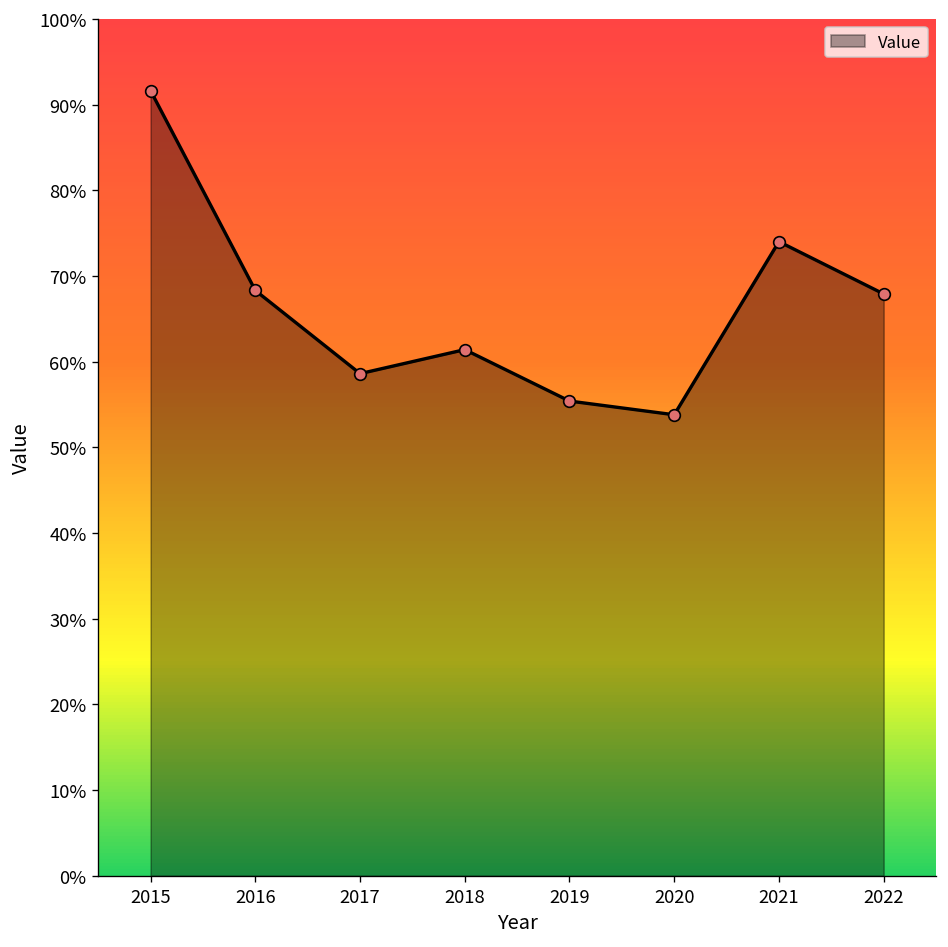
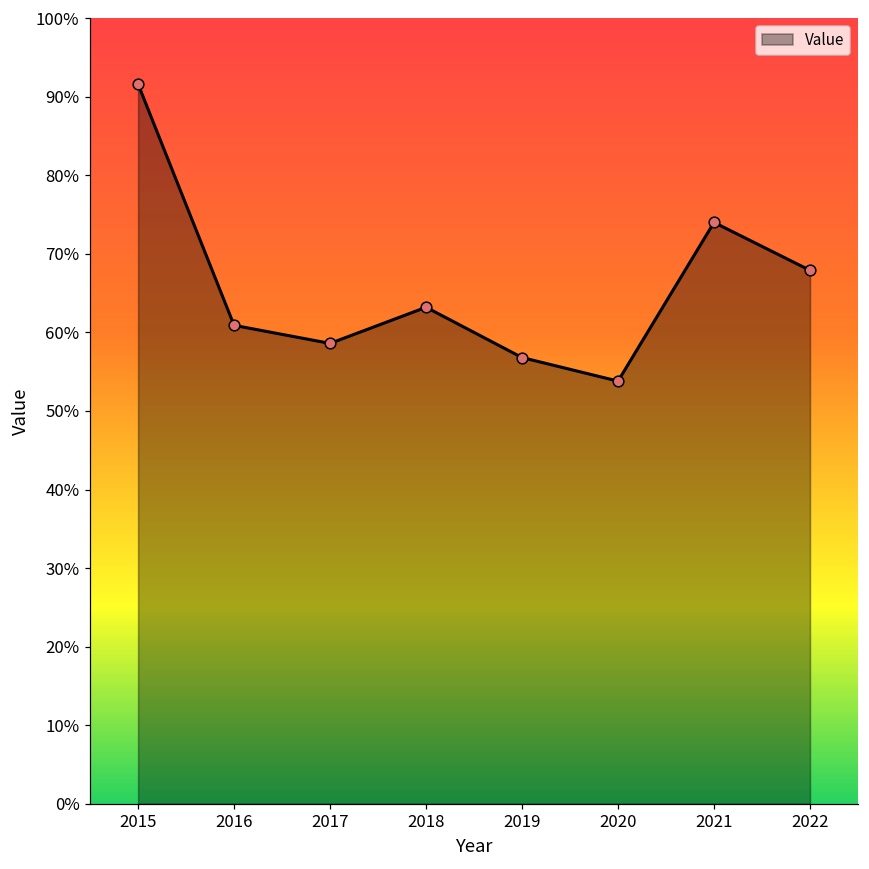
  {
    "2015": "92%",
-   "2016": "68%",
+   "2016": "61%",
    "2017": "59%",
-   "2018": "61%",
-   "2019": "55%",
+   "2018": "63%",
+   "2019": "57%",
    "2020": "54%",
    "2021": "74%",
    "2022": "68%"
  }
